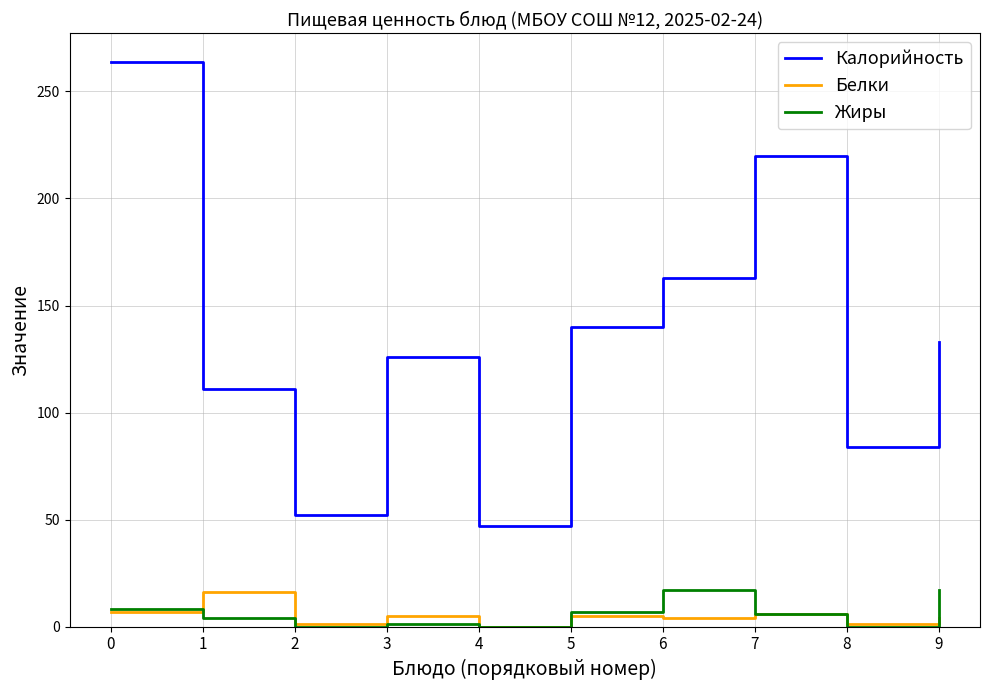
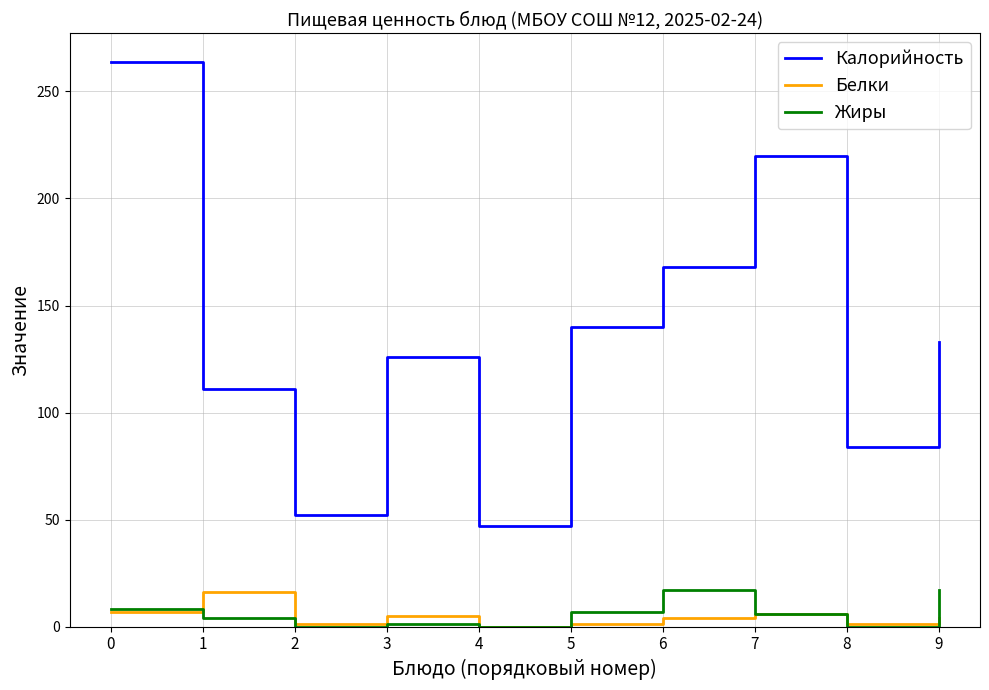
  {
    "Калорийность": {
      "0": 264,
      "1": 111,
      "2": 52,
      "3": 126,
      "4": 47,
      "5": 140,
-     "6": 163,
+     "6": 168,
      "7": 220,
      "8": 84,
      "9": 133
    },
    "Белки": {
      "1": 16,
      "3": 5,
-     "5": 5,
+     "5": 1,
      "6": 4,
      "9": 4
    },
    "Жиры": {
      "1": 4,
      "3": 1,
      "5": 7,
      "6": 17,
      "9": 17
    }
  }
